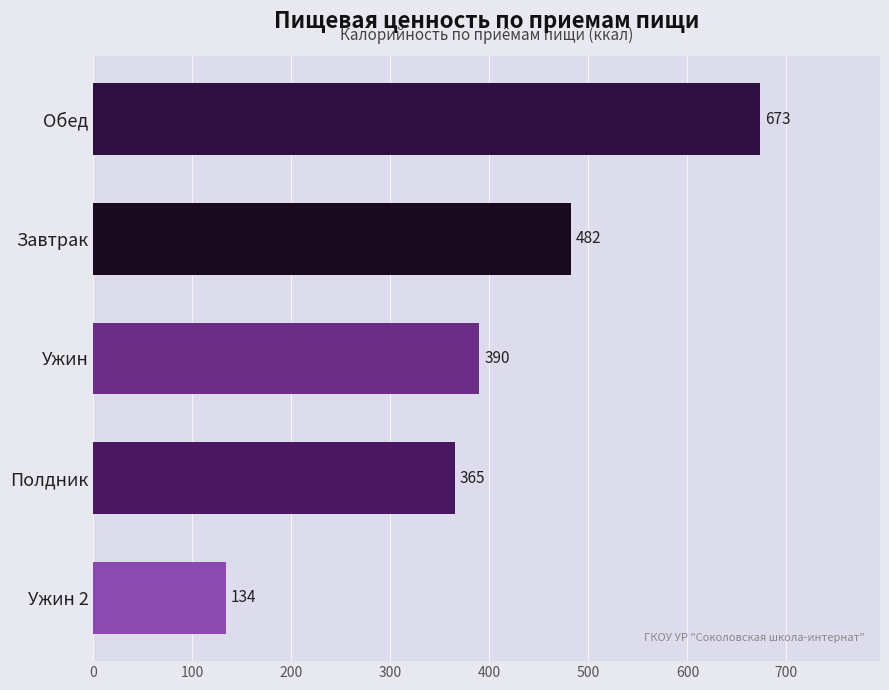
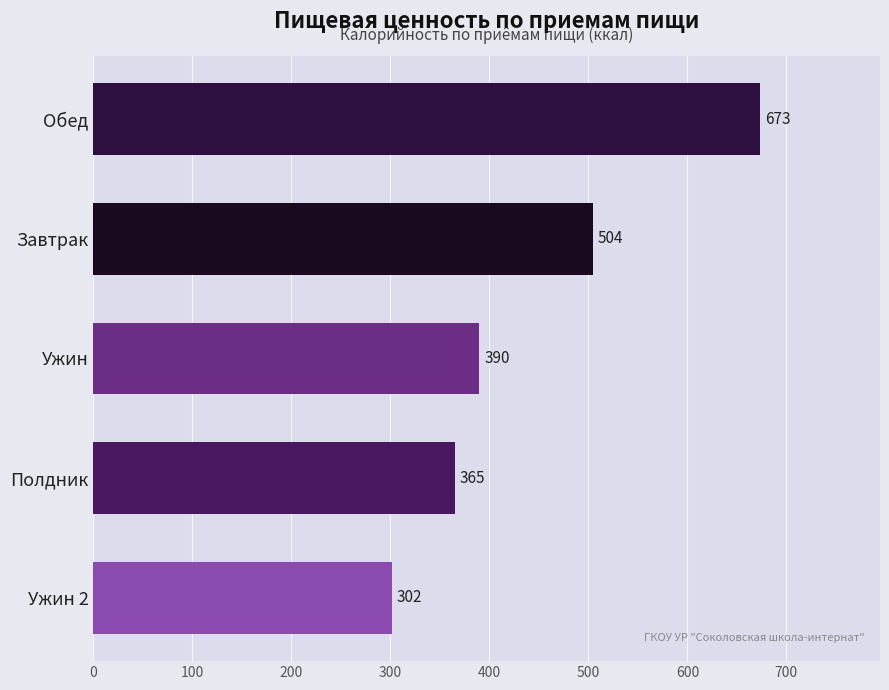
  {
    "Обед": 673,
-   "Завтрак": 482,
+   "Завтрак": 504,
    "Ужин": 390,
    "Полдник": 365,
-   "Ужин 2": 134
+   "Ужин 2": 302
  }
